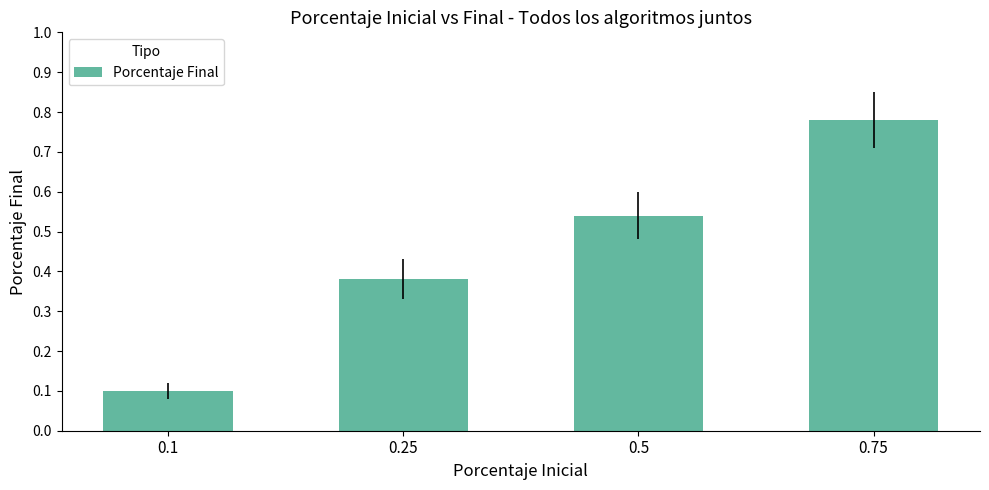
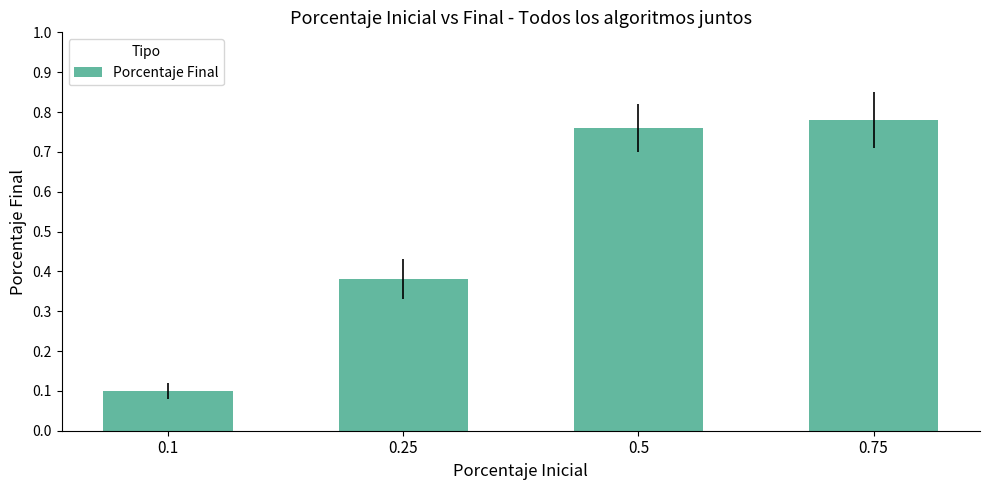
  {
    "0.1": 0.10,
    "0.25": 0.38,
-   "0.5": 0.54,
+   "0.5": 0.76,
    "0.75": 0.78
  }
